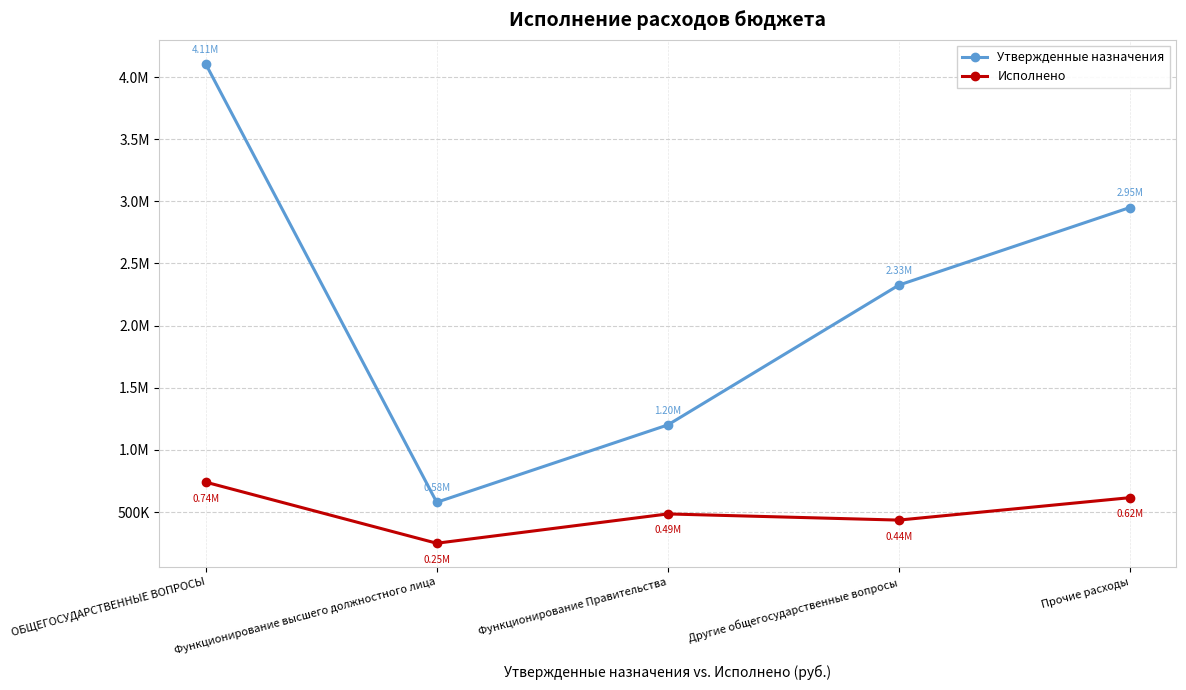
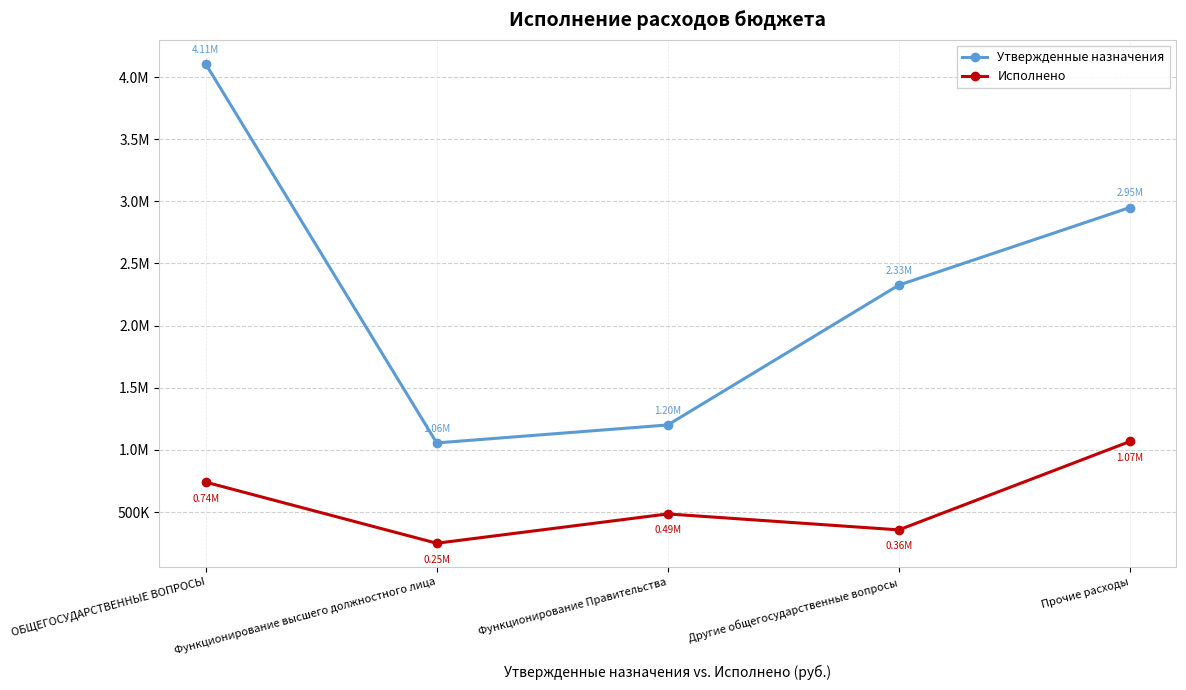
  {
    "Утвержденные назначения": {
      "ОБЩЕГОСУДАРСТВЕННЫЕ ВОПРОСЫ": "4.11M",
-     "Функционирование высшего должностного лица": "0.58M",
+     "Функционирование высшего должностного лица": "1.06M",
      "Функционирование Правительства": "1.20M",
      "Другие общегосударственные вопросы": "2.33M",
      "Прочие расходы": "2.95M"
    },
    "Исполнено": {
      "ОБЩЕГОСУДАРСТВЕННЫЕ ВОПРОСЫ": "0.74M",
      "Функционирование высшего должностного лица": "0.25M",
      "Функционирование Правительства": "0.49M",
-     "Другие общегосударственные вопросы": "0.44M",
-     "Прочие расходы": "0.62M"
+     "Другие общегосударственные вопросы": "0.36M",
+     "Прочие расходы": "1.07M"
    }
  }
